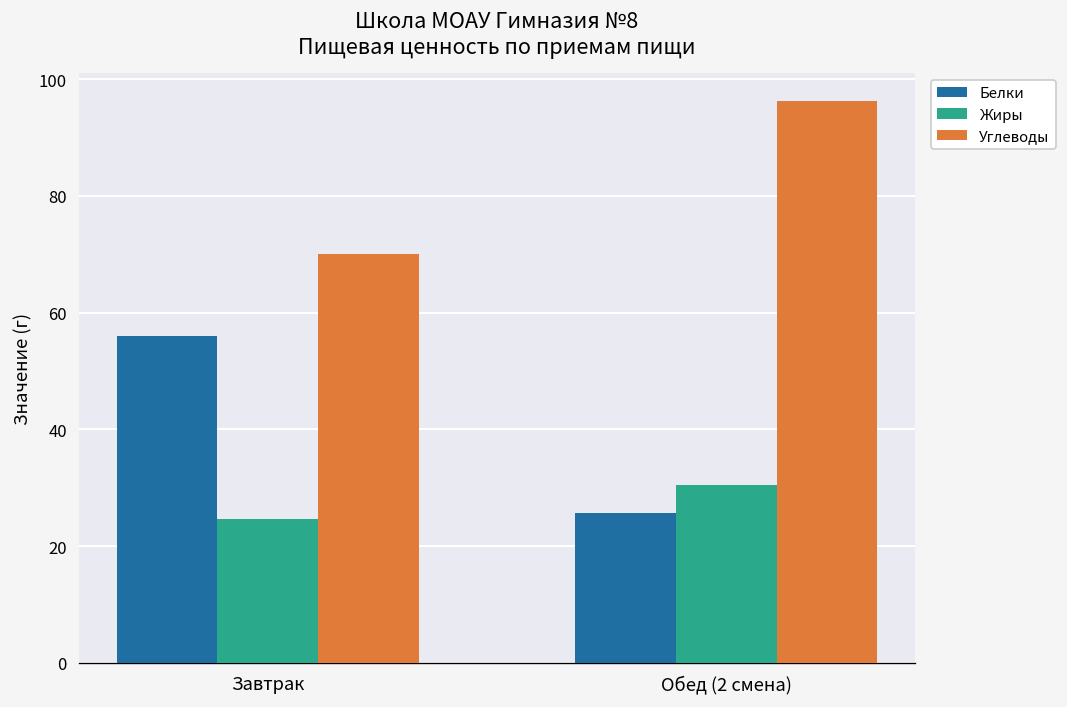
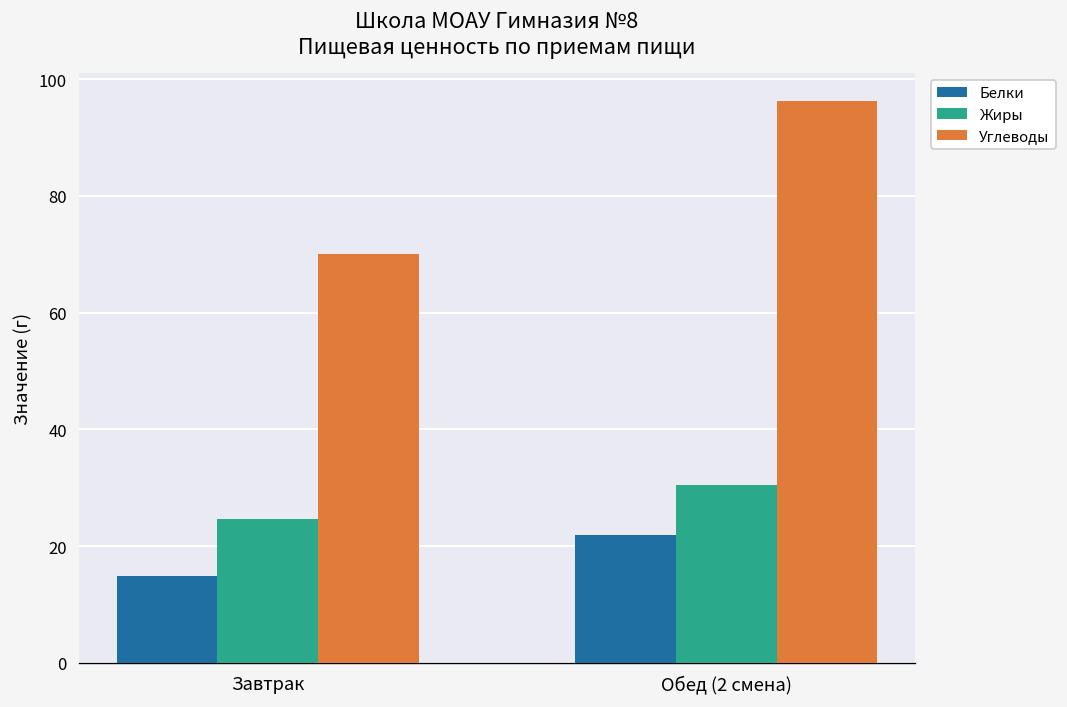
  {
    "Белки": {
-     "Завтрак": 56,
-     "Обед (2 смена)": 26
+     "Завтрак": 15,
+     "Обед (2 смена)": 22
    },
    "Жиры": {
      "Завтрак": 25,
      "Обед (2 смена)": 31
    },
    "Углеводы": {
      "Завтрак": 70,
      "Обед (2 смена)": 96
    }
  }
